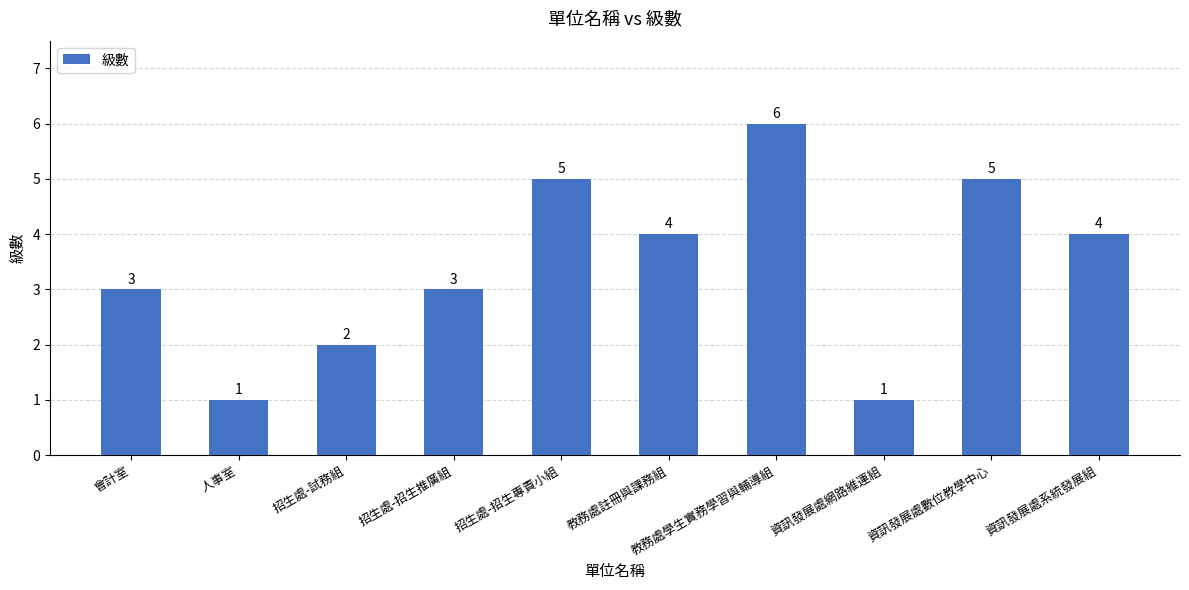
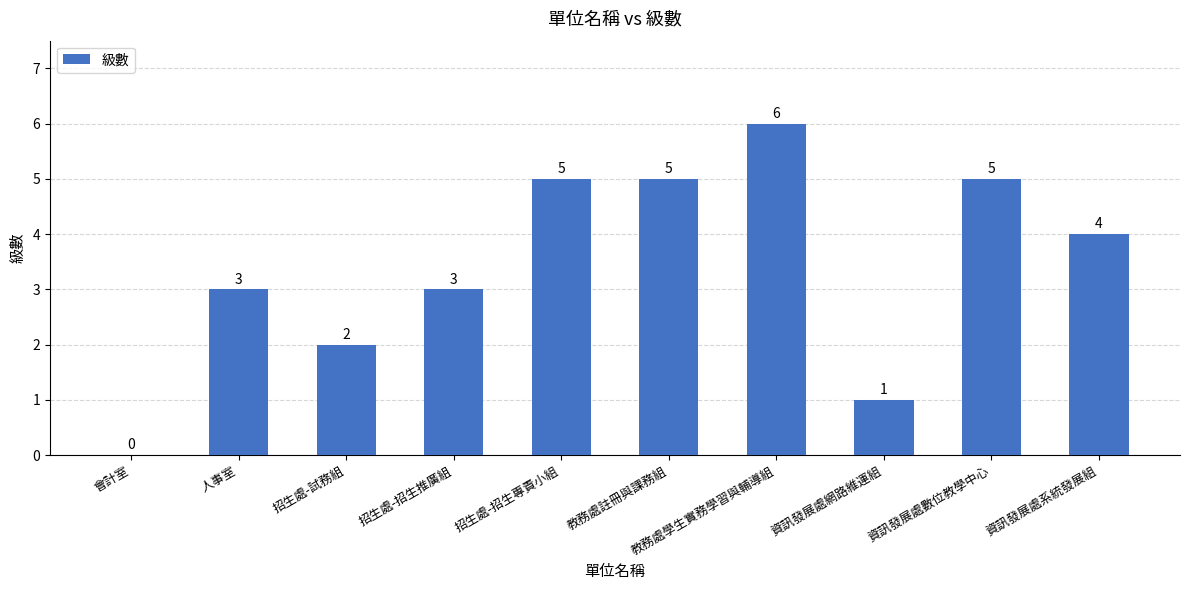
  {
-   "會計室": 3,
-   "人事室": 1,
+   "會計室": 0,
+   "人事室": 3,
    "招生處-試務組": 2,
    "招生處-招生推廣組": 3,
    "招生處-招生專責小組": 5,
-   "教務處註冊與課務組": 4,
+   "教務處註冊與課務組": 5,
    "教務處學生實務學習與輔導組": 6,
    "資訊發展處網路維運組": 1,
    "資訊發展處數位教學中心": 5,
    "資訊發展處系統發展組": 4
  }
